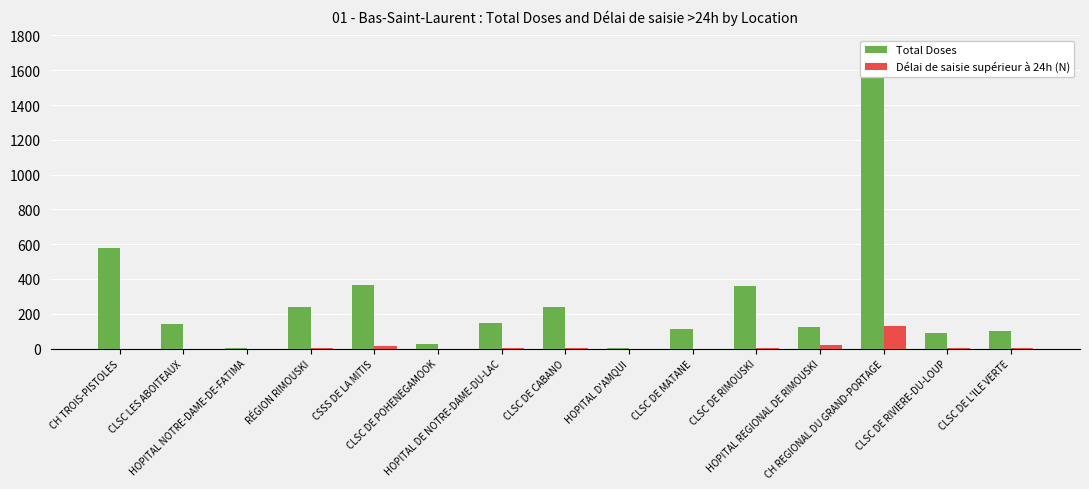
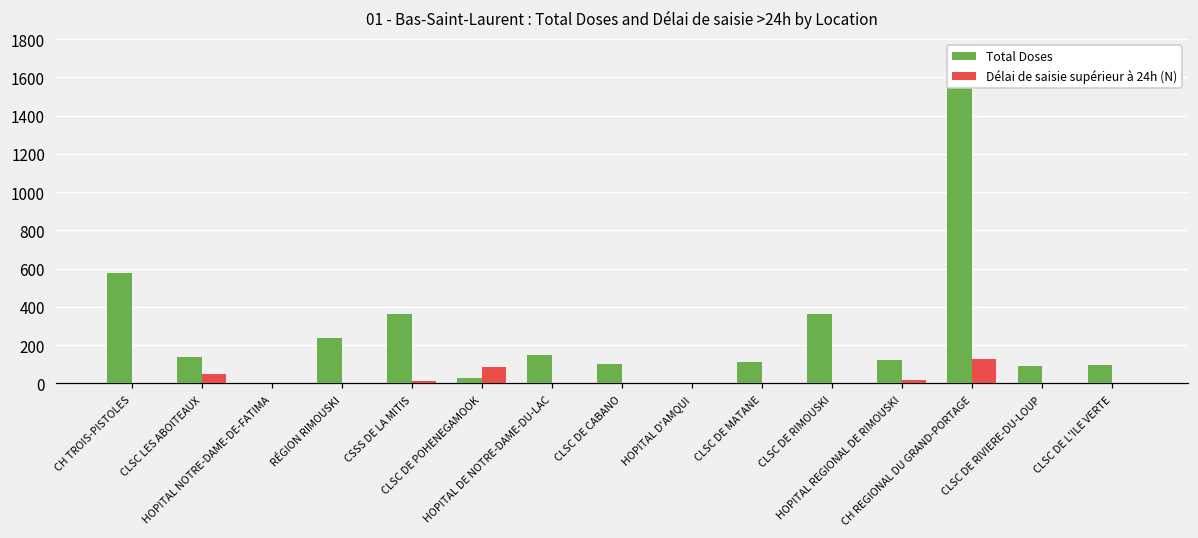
  {
    "Total Doses": {
      "CH TROIS-PISTOLES": 580,
      "CLSC LES ABOITEAUX": 140,
      "RÉGION RIMOUSKI": 240,
      "CSSS DE LA MITIS": 360,
      "CLSC DE POHENEGAMOOK": 30,
      "HOPITAL DE NOTRE-DAME-DU-LAC": 150,
-     "CLSC DE CABANO": 240,
+     "CLSC DE CABANO": 100,
      "CLSC DE MATANE": 110,
      "CLSC DE RIMOUSKI": 360,
      "HOPITAL REGIONAL DE RIMOUSKI": 120,
      "CLSC DE RIVIERE-DU-LOUP": 90,
      "CLSC DE L'ILE VERTE": 100
    },
    "Délai de saisie supérieur à 24h (N)": {
      "CH TROIS-PISTOLES": 0,
-     "CLSC LES ABOITEAUX": 0,
+     "CLSC LES ABOITEAUX": 50,
      "HOPITAL NOTRE-DAME-DE-FATIMA": 0,
-     "CLSC DE POHENEGAMOOK": 0,
+     "CLSC DE POHENEGAMOOK": 80,
      "HOPITAL D'AMQUI": 0,
      "CLSC DE MATANE": 0,
      "HOPITAL REGIONAL DE RIMOUSKI": 20,
      "CH REGIONAL DU GRAND-PORTAGE": 130
    }
  }
